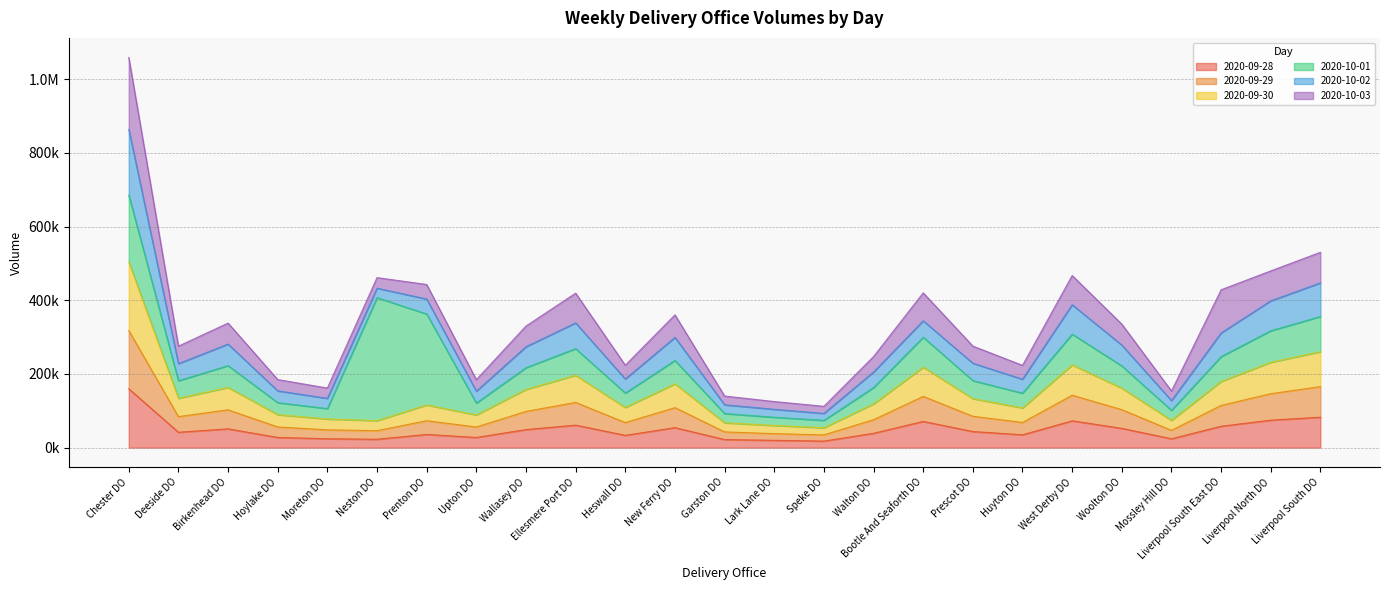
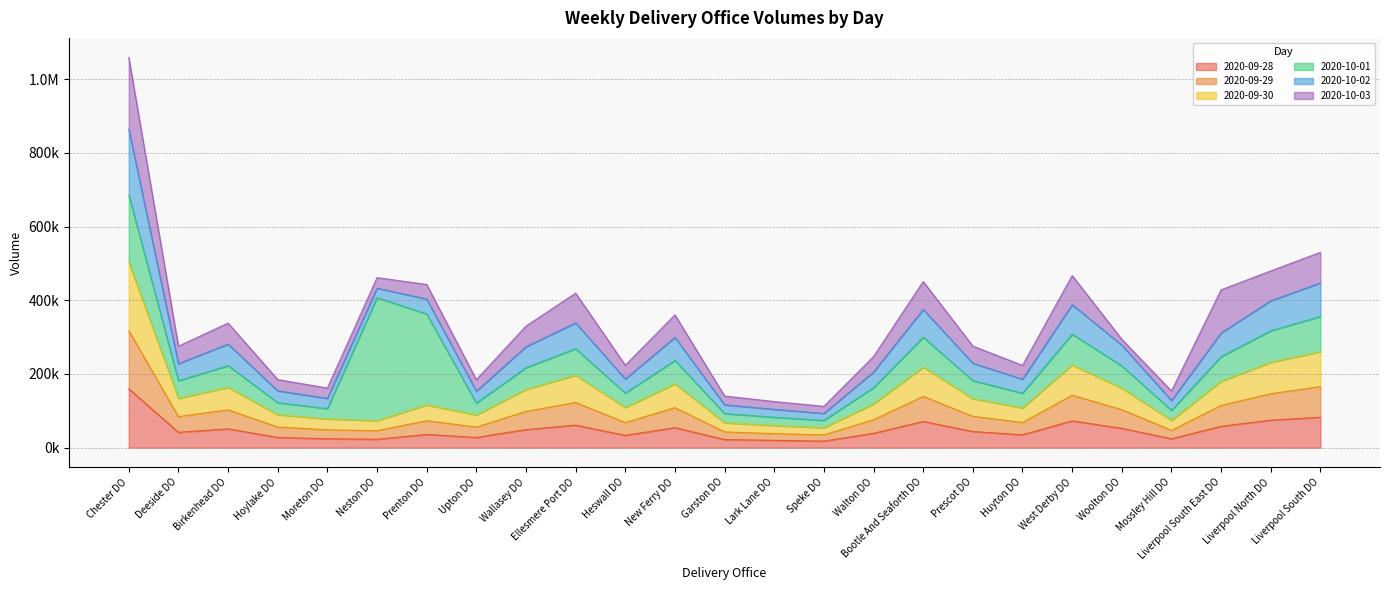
  {
    "2020-10-01": {
      "Chester DO": 180000,
      "Deeside DO": 50000,
      "Birkenhead DO": 60000,
      "Hoylake DO": 30000,
      "Moreton DO": 30000,
      "Neston DO": 330000,
      "Prenton DO": 250000,
      "Upton DO": 30000,
      "Wallasey DO": 60000,
      "Ellesmere Port DO": 70000,
      "Heswall DO": 40000,
      "New Ferry DO": 60000,
      "Garston DO": 30000,
      "Lark Lane DO": 20000,
      "Speke DO": 20000,
      "Walton DO": 40000,
      "Bootle And Seaforth DO": 80000,
      "Prescot DO": 50000,
      "Huyton DO": 40000,
      "West Derby DO": 80000,
      "Woolton DO": 60000,
      "Mossley Hill DO": 30000,
      "Liverpool South East DO": 70000,
      "Liverpool North DO": 90000,
      "Liverpool South DO": 100000
    },
    "2020-10-02": {
      "Chester DO": 180000,
      "Deeside DO": 50000,
      "Birkenhead DO": 60000,
      "Hoylake DO": 30000,
      "Moreton DO": 30000,
      "Neston DO": 30000,
      "Prenton DO": 40000,
      "Upton DO": 30000,
      "Wallasey DO": 60000,
      "Ellesmere Port DO": 70000,
      "Heswall DO": 40000,
      "New Ferry DO": 60000,
      "Garston DO": 20000,
      "Lark Lane DO": 20000,
      "Speke DO": 20000,
      "Walton DO": 40000,
-     "Bootle And Seaforth DO": 40000,
+     "Bootle And Seaforth DO": 80000,
      "Prescot DO": 50000,
      "Huyton DO": 40000,
      "West Derby DO": 80000,
      "Woolton DO": 60000,
      "Mossley Hill DO": 30000,
      "Liverpool South East DO": 60000,
      "Liverpool North DO": 80000,
      "Liverpool South DO": 90000
    },
    "2020-10-03": {
      "Chester DO": 200000,
      "Deeside DO": 50000,
      "Birkenhead DO": 60000,
      "Hoylake DO": 30000,
      "Moreton DO": 30000,
      "Neston DO": 30000,
      "Prenton DO": 40000,
      "Upton DO": 30000,
      "Wallasey DO": 60000,
      "Ellesmere Port DO": 80000,
      "Heswall DO": 40000,
      "New Ferry DO": 60000,
      "Garston DO": 20000,
      "Lark Lane DO": 20000,
      "Speke DO": 20000,
      "Walton DO": 40000,
      "Bootle And Seaforth DO": 80000,
      "Prescot DO": 50000,
      "Huyton DO": 40000,
      "West Derby DO": 80000,
-     "Woolton DO": 60000,
+     "Woolton DO": 20000,
      "Mossley Hill DO": 30000,
      "Liverpool South East DO": 120000,
      "Liverpool North DO": 80000,
      "Liverpool South DO": 80000
    }
  }
